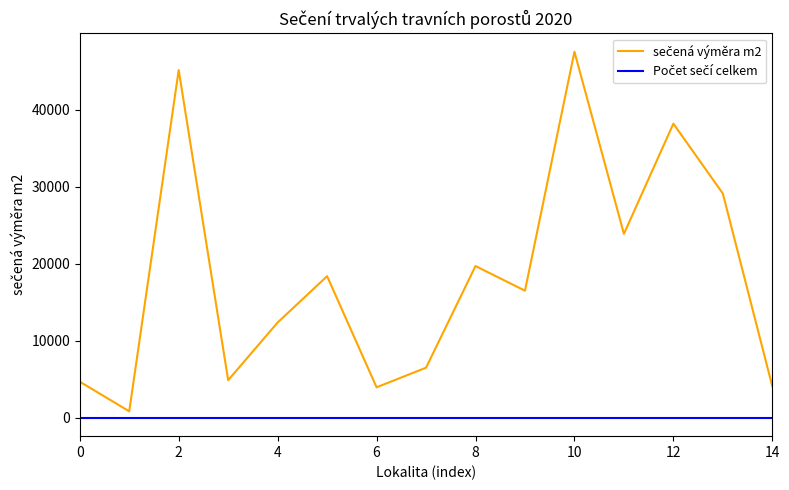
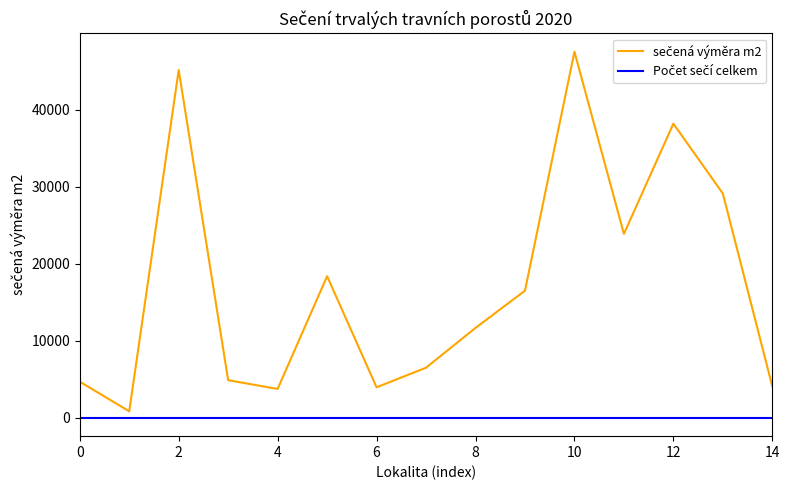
  {
    "sečená výměra m2": {
      "0": 5000,
      "2": 45000,
-     "4": 12000,
+     "4": 4000,
      "6": 4000,
-     "8": 20000,
+     "8": 12000,
      "10": 48000,
      "12": 38000,
      "14": 4000
    },
    "Počet sečí celkem": {
      "0": 0,
      "2": 0,
      "4": 0,
      "6": 0,
      "8": 0,
      "10": 0,
      "12": 0,
      "14": 0
    }
  }
